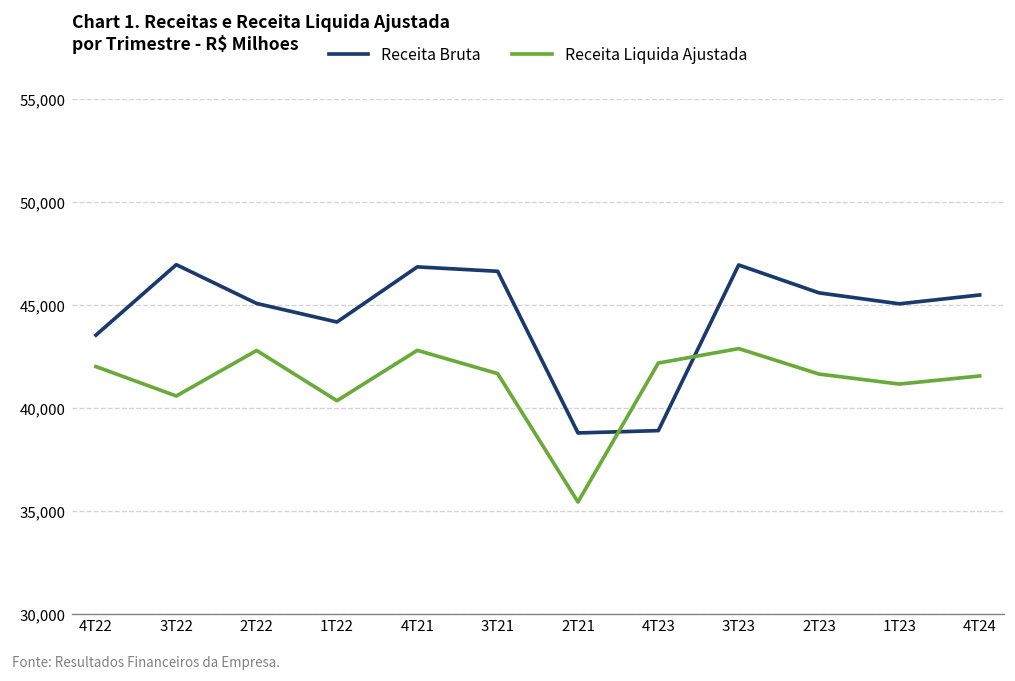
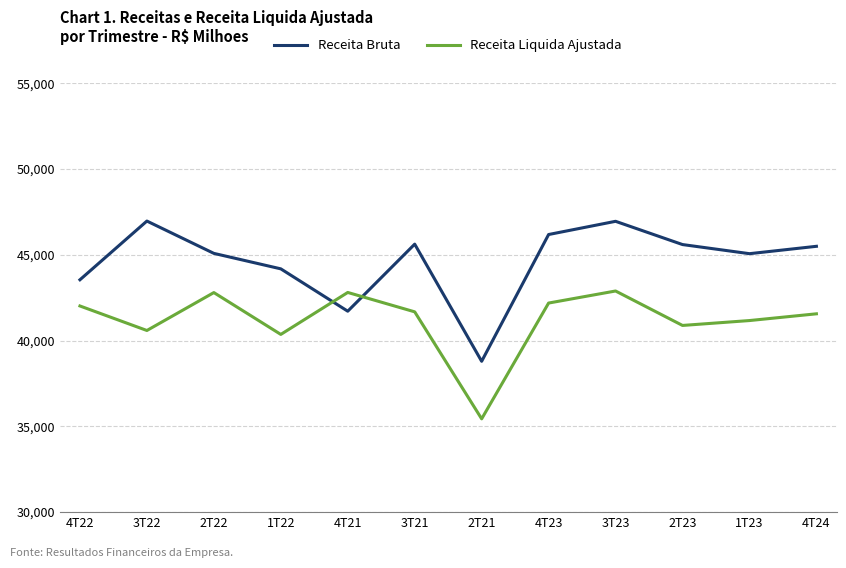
  {
    "Receita Bruta": {
      "4T22": "43,500",
      "3T22": "47,000",
      "2T22": "45,100",
      "1T22": "44,200",
-     "4T21": "46,900",
-     "3T21": "46,600",
+     "4T21": "41,700",
+     "3T21": "45,600",
      "2T21": "38,800",
-     "4T23": "38,900",
+     "4T23": "46,200",
      "3T23": "47,000",
      "2T23": "45,600",
      "1T23": "45,100",
      "4T24": "45,500"
    },
    "Receita Liquida Ajustada": {
      "4T22": "42,000",
      "3T22": "40,600",
      "2T22": "42,800",
      "1T22": "40,400",
      "4T21": "42,800",
      "3T21": "41,700",
      "2T21": "35,400",
      "4T23": "42,200",
      "3T23": "42,900",
-     "2T23": "41,700",
+     "2T23": "40,900",
      "1T23": "41,200",
      "4T24": "41,600"
    }
  }
